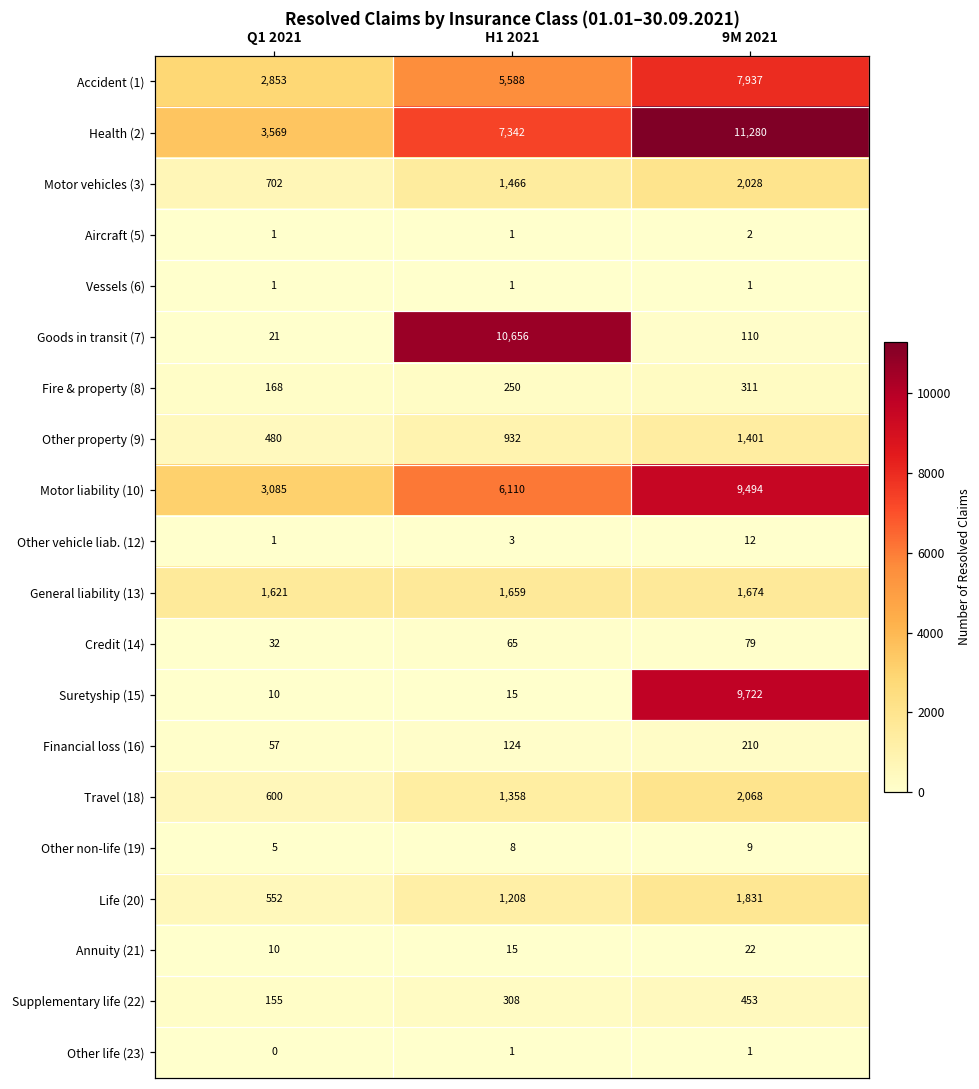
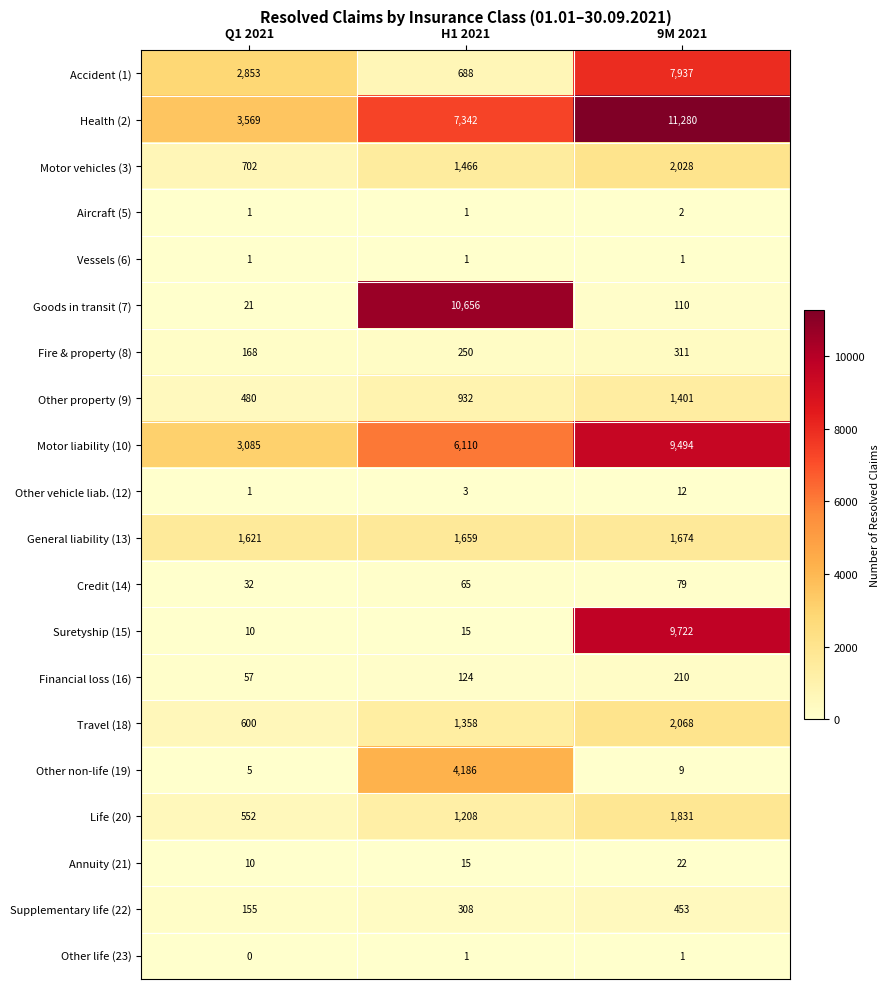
  {
    "Accident (1)": {
      "Q1 2021": "2,853",
-     "H1 2021": "5,588",
+     "H1 2021": "688",
      "9M 2021": "7,937"
    },
    "Health (2)": {
      "Q1 2021": "3,569",
      "H1 2021": "7,342",
      "9M 2021": "11,280"
    },
    "Motor vehicles (3)": {
      "Q1 2021": "702",
      "H1 2021": "1,466",
      "9M 2021": "2,028"
    },
    "Aircraft (5)": {
      "Q1 2021": "1",
      "H1 2021": "1",
      "9M 2021": "2"
    },
    "Vessels (6)": {
      "Q1 2021": "1",
      "H1 2021": "1",
      "9M 2021": "1"
    },
    "Goods in transit (7)": {
      "Q1 2021": "21",
      "H1 2021": "10,656",
      "9M 2021": "110"
    },
    "Fire & property (8)": {
      "Q1 2021": "168",
      "H1 2021": "250",
      "9M 2021": "311"
    },
    "Other property (9)": {
      "Q1 2021": "480",
      "H1 2021": "932",
      "9M 2021": "1,401"
    },
    "Motor liability (10)": {
      "Q1 2021": "3,085",
      "H1 2021": "6,110",
      "9M 2021": "9,494"
    },
    "Other vehicle liab. (12)": {
      "Q1 2021": "1",
      "H1 2021": "3",
      "9M 2021": "12"
    },
    "General liability (13)": {
      "Q1 2021": "1,621",
      "H1 2021": "1,659",
      "9M 2021": "1,674"
    },
    "Credit (14)": {
      "Q1 2021": "32",
      "H1 2021": "65",
      "9M 2021": "79"
    },
    "Suretyship (15)": {
      "Q1 2021": "10",
      "H1 2021": "15",
      "9M 2021": "9,722"
    },
    "Financial loss (16)": {
      "Q1 2021": "57",
      "H1 2021": "124",
      "9M 2021": "210"
    },
    "Travel (18)": {
      "Q1 2021": "600",
      "H1 2021": "1,358",
      "9M 2021": "2,068"
    },
    "Other non-life (19)": {
      "Q1 2021": "5",
-     "H1 2021": "8",
+     "H1 2021": "4,186",
      "9M 2021": "9"
    },
    "Life (20)": {
      "Q1 2021": "552",
      "H1 2021": "1,208",
      "9M 2021": "1,831"
    },
    "Annuity (21)": {
      "Q1 2021": "10",
      "H1 2021": "15",
      "9M 2021": "22"
    },
    "Supplementary life (22)": {
      "Q1 2021": "155",
      "H1 2021": "308",
      "9M 2021": "453"
    },
    "Other life (23)": {
      "Q1 2021": "0",
      "H1 2021": "1",
      "9M 2021": "1"
    }
  }
